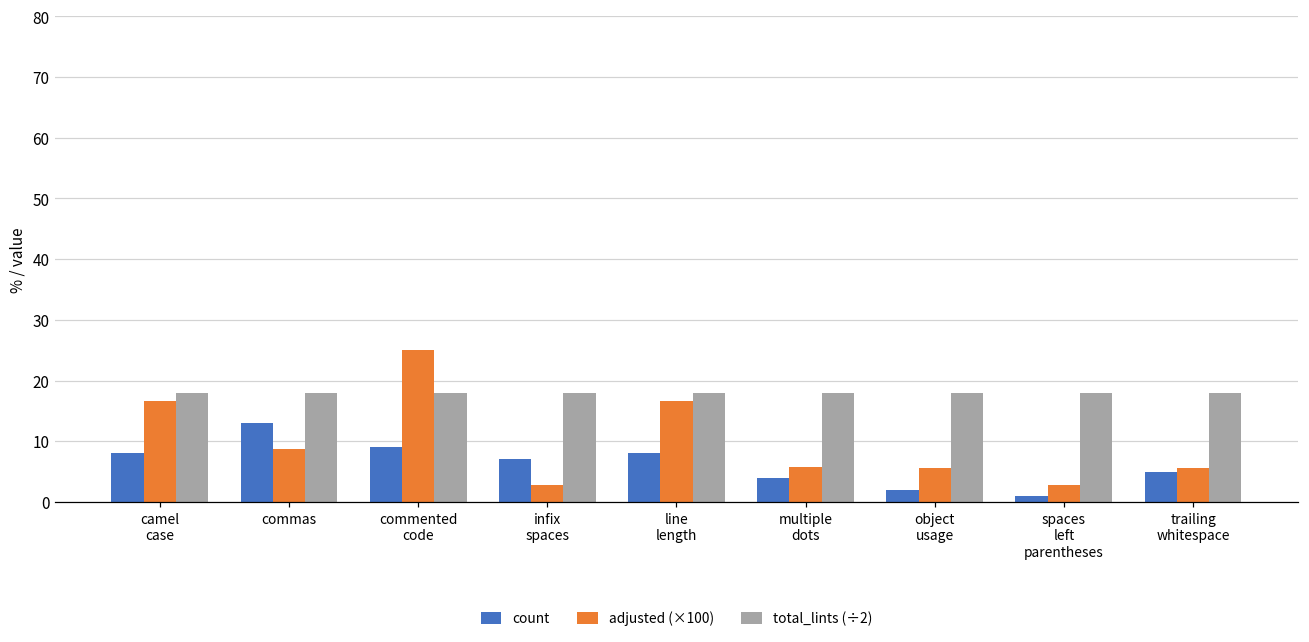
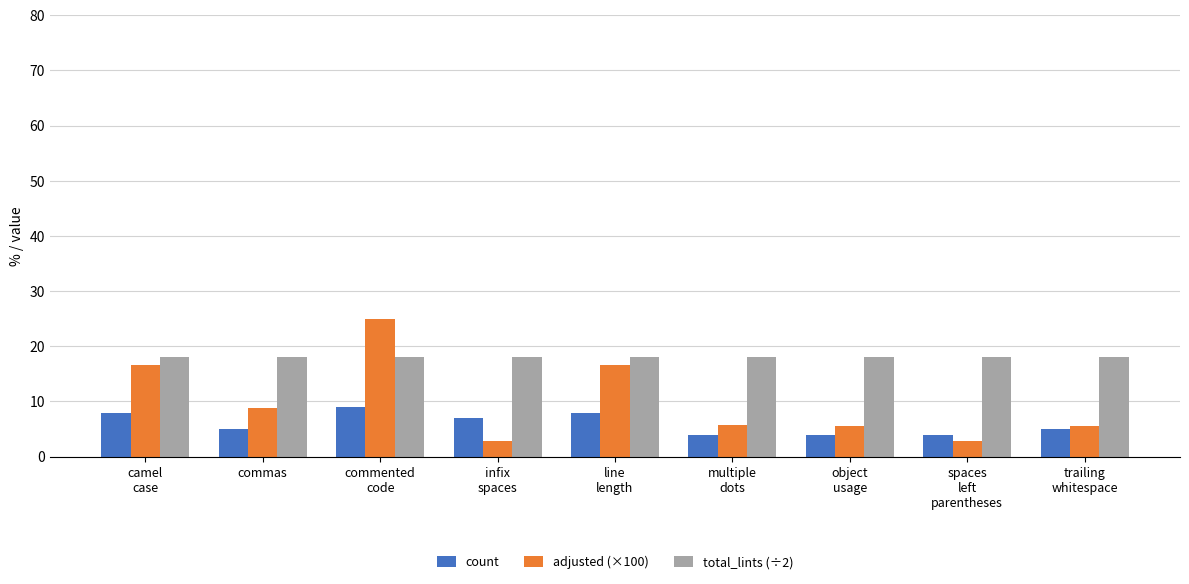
  {
    "count": {
      "camel case": 8,
-     "commas": 13,
+     "commas": 5,
      "commented code": 9,
      "infix spaces": 7,
      "line length": 8,
      "multiple dots": 4,
-     "object usage": 2,
-     "spaces left parentheses": 1,
+     "object usage": 4,
+     "spaces left parentheses": 4,
      "trailing whitespace": 5
    },
    "adjusted (×100)": {
      "camel case": 17,
      "commas": 9,
      "commented code": 25,
      "infix spaces": 3,
      "line length": 17,
      "multiple dots": 6,
      "object usage": 6,
      "spaces left parentheses": 3,
      "trailing whitespace": 6
    },
    "total_lints (÷2)": {
      "camel case": 18,
      "commas": 18,
      "commented code": 18,
      "infix spaces": 18,
      "line length": 18,
      "multiple dots": 18,
      "object usage": 18,
      "spaces left parentheses": 18,
      "trailing whitespace": 18
    }
  }
